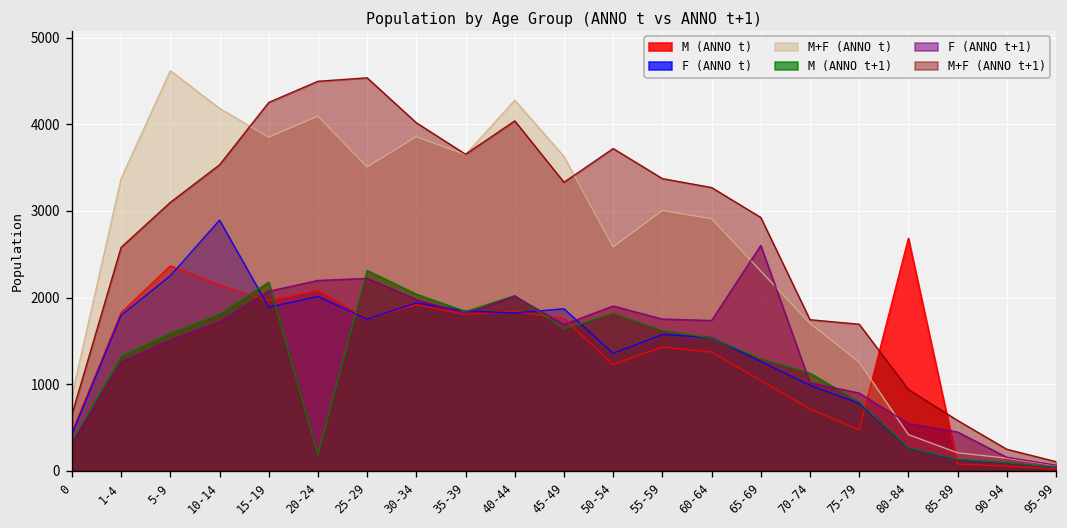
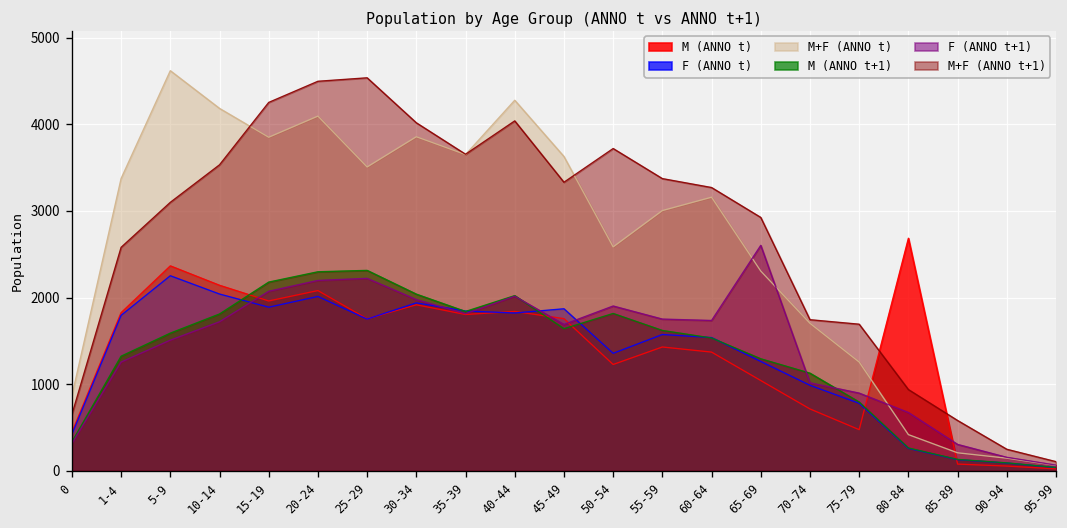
  {
    "M (ANNO t)": {
      "5-9": 2400,
      "10-14": 2100,
      "15-19": 2000,
      "20-24": 2100,
      "45-49": 1800,
      "50-54": 1200,
      "55-59": 1400,
      "60-64": 1400,
      "65-69": 1000,
      "70-74": 700,
      "75-79": 500,
      "80-84": 2700,
      "85-89": 100
    },
    "F (ANNO t)": {
      "5-9": 2300,
-     "10-14": 2900,
+     "10-14": 2000,
      "15-19": 1900,
      "20-24": 2000,
      "45-49": 1900,
      "50-54": 1400,
      "55-59": 1600
    },
    "M+F (ANNO t)": {
      "0": 900,
      "1-4": 3400,
      "5-9": 4600,
      "10-14": 4200,
      "15-19": 3900,
      "20-24": 4100,
      "25-29": 3500,
      "30-34": 3900,
      "40-44": 4300,
      "45-49": 3600,
      "50-54": 2600,
      "55-59": 3000,
-     "60-64": 2900,
+     "60-64": 3200,
      "65-69": 2300,
      "70-74": 1700,
      "75-79": 1300,
      "80-84": 400,
      "85-89": 200
    },
    "M (ANNO t+1)": {
      "1-4": 1300,
      "5-9": 1600,
      "10-14": 1800,
      "15-19": 2200,
-     "20-24": 200,
+     "20-24": 2300,
      "25-29": 2300,
      "30-34": 2000,
      "45-49": 1600,
      "50-54": 1800,
      "55-59": 1600,
      "70-74": 1100
    },
    "F (ANNO t+1)": {
      "1-4": 1300,
      "5-9": 1500,
      "10-14": 1700,
      "15-19": 2100,
      "20-24": 2200,
      "25-29": 2200,
      "30-34": 2000,
      "45-49": 1700,
      "50-54": 1900,
      "55-59": 1800,
      "60-64": 1700,
      "65-69": 2600,
      "75-79": 900,
-     "80-84": 500,
-     "85-89": 400
+     "80-84": 700,
+     "85-89": 300
    },
    "M+F (ANNO t+1)": {
      "0": 700,
      "1-4": 2600,
      "5-9": 3100,
      "10-14": 3500,
      "15-19": 4300,
      "20-24": 4500,
      "25-29": 4500,
      "30-34": 4000,
      "40-44": 4000,
      "45-49": 3300,
      "50-54": 3700,
      "55-59": 3400,
      "60-64": 3300,
      "65-69": 2900,
      "70-74": 1700,
      "75-79": 1700,
      "80-84": 900,
      "85-89": 600,
      "90-94": 300,
      "95-99": 100
    }
  }
